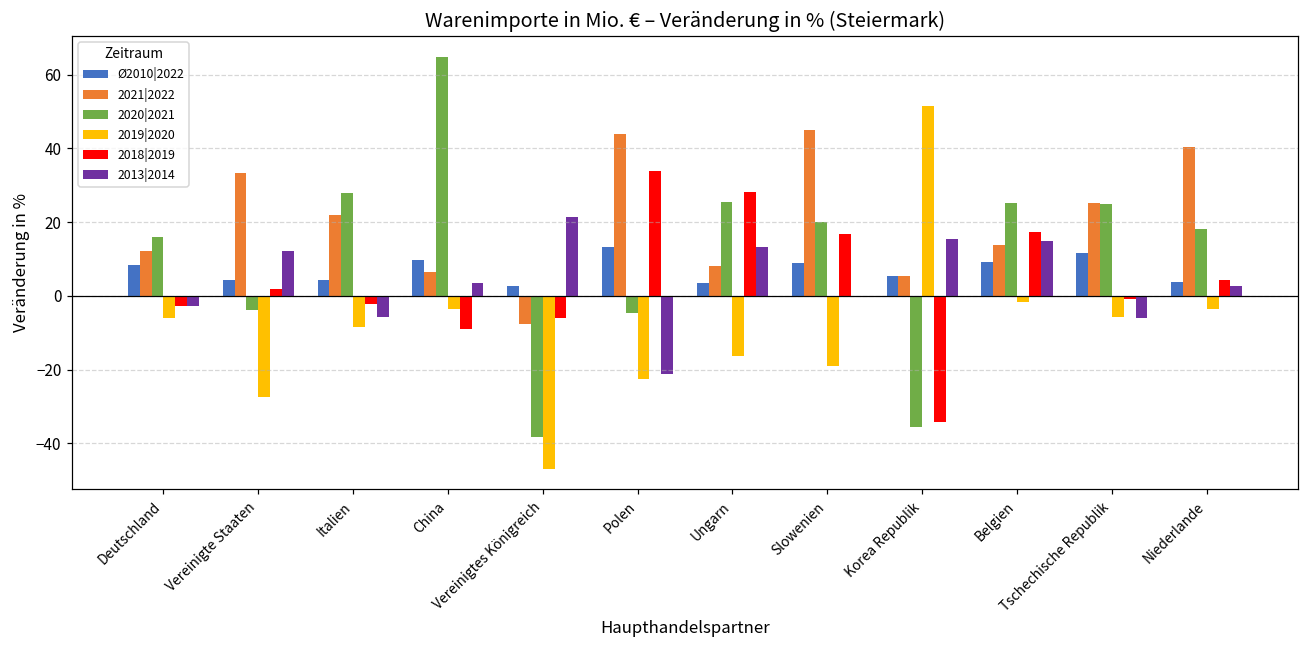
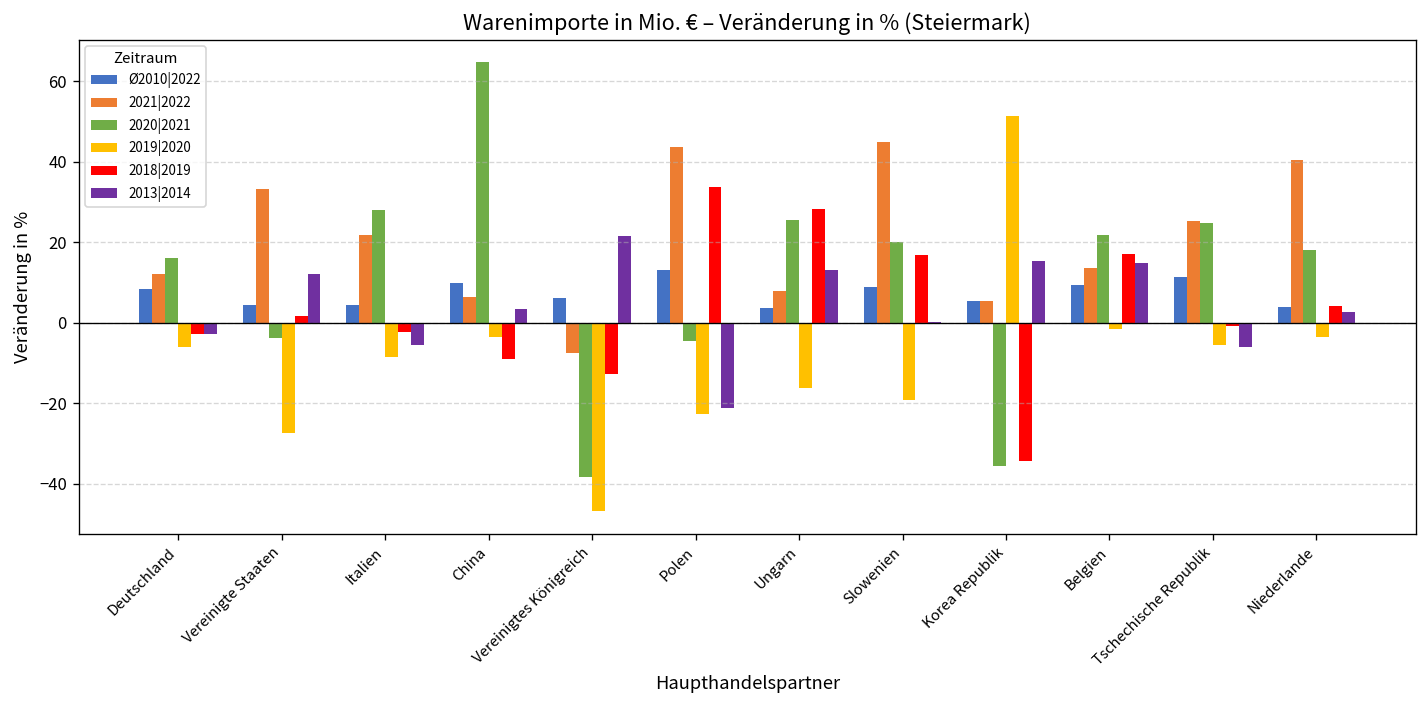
  {
    "Ø2010|2022": {
      "Deutschland": 8,
      "Vereinigte Staaten": 4,
      "Italien": 4,
      "China": 10,
-     "Vereinigtes Königreich": 3,
+     "Vereinigtes Königreich": 6,
      "Polen": 13,
      "Ungarn": 4,
      "Slowenien": 9,
      "Korea Republik": 5,
      "Belgien": 9,
      "Tschechische Republik": 12,
      "Niederlande": 4
    },
    "2021|2022": {
      "Deutschland": 12,
      "Vereinigte Staaten": 33,
      "Italien": 22,
      "China": 6,
      "Vereinigtes Königreich": -8,
      "Polen": 44,
      "Ungarn": 8,
      "Slowenien": 45,
      "Korea Republik": 6,
      "Belgien": 14,
      "Tschechische Republik": 25,
      "Niederlande": 40
    },
    "2020|2021": {
      "Deutschland": 16,
      "Vereinigte Staaten": -4,
      "Italien": 28,
      "China": 65,
      "Vereinigtes Königreich": -38,
      "Polen": -5,
      "Ungarn": 26,
      "Slowenien": 20,
      "Korea Republik": -36,
-     "Belgien": 25,
+     "Belgien": 22,
      "Tschechische Republik": 25,
      "Niederlande": 18
    },
    "2019|2020": {
      "Deutschland": -6,
      "Vereinigte Staaten": -27,
      "Italien": -8,
      "China": -4,
      "Vereinigtes Königreich": -47,
      "Polen": -23,
      "Ungarn": -16,
      "Slowenien": -19,
      "Korea Republik": 51,
      "Belgien": -2,
      "Tschechische Republik": -6,
      "Niederlande": -4
    },
    "2018|2019": {
      "Deutschland": -3,
      "Vereinigte Staaten": 2,
      "Italien": -2,
      "China": -9,
-     "Vereinigtes Königreich": -6,
+     "Vereinigtes Königreich": -13,
      "Polen": 34,
      "Ungarn": 28,
      "Slowenien": 17,
      "Korea Republik": -34,
      "Belgien": 17,
      "Tschechische Republik": -1,
      "Niederlande": 4
    },
    "2013|2014": {
      "Deutschland": -3,
      "Vereinigte Staaten": 12,
      "Italien": -6,
      "China": 4,
      "Vereinigtes Königreich": 22,
      "Polen": -21,
      "Ungarn": 13,
      "Korea Republik": 15,
      "Belgien": 15,
      "Tschechische Republik": -6,
      "Niederlande": 3
    }
  }
